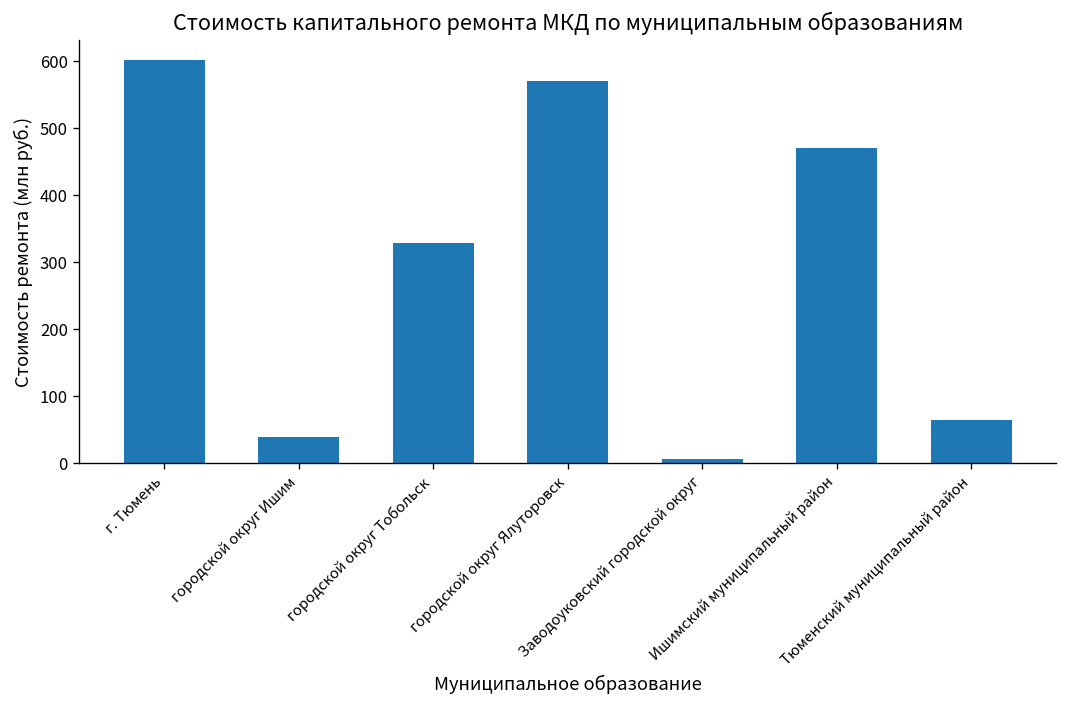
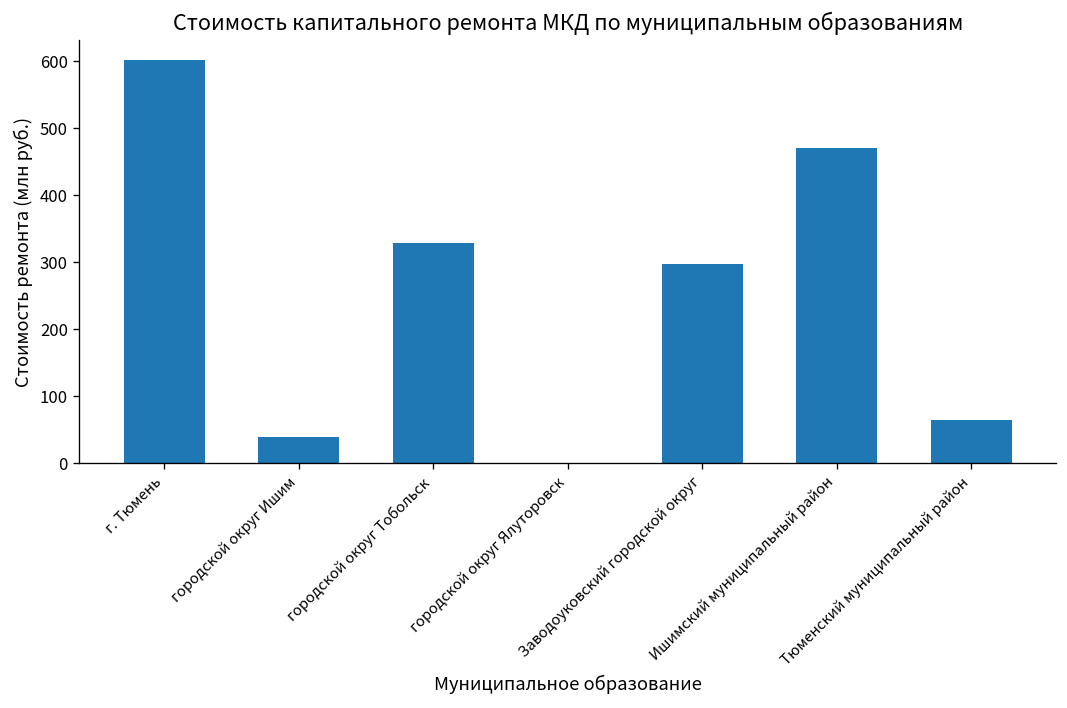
  {
    "г. Тюмень": 600,
    "городской округ Ишим": 40,
    "городской округ Тобольск": 330,
-   "городской округ Ялуторовск": 570,
-   "Заводоуковский городской округ": 10,
+   "городской округ Ялуторовск": 0,
+   "Заводоуковский городской округ": 300,
    "Ишимский муниципальный район": 470,
    "Тюменский муниципальный район": 60
  }
